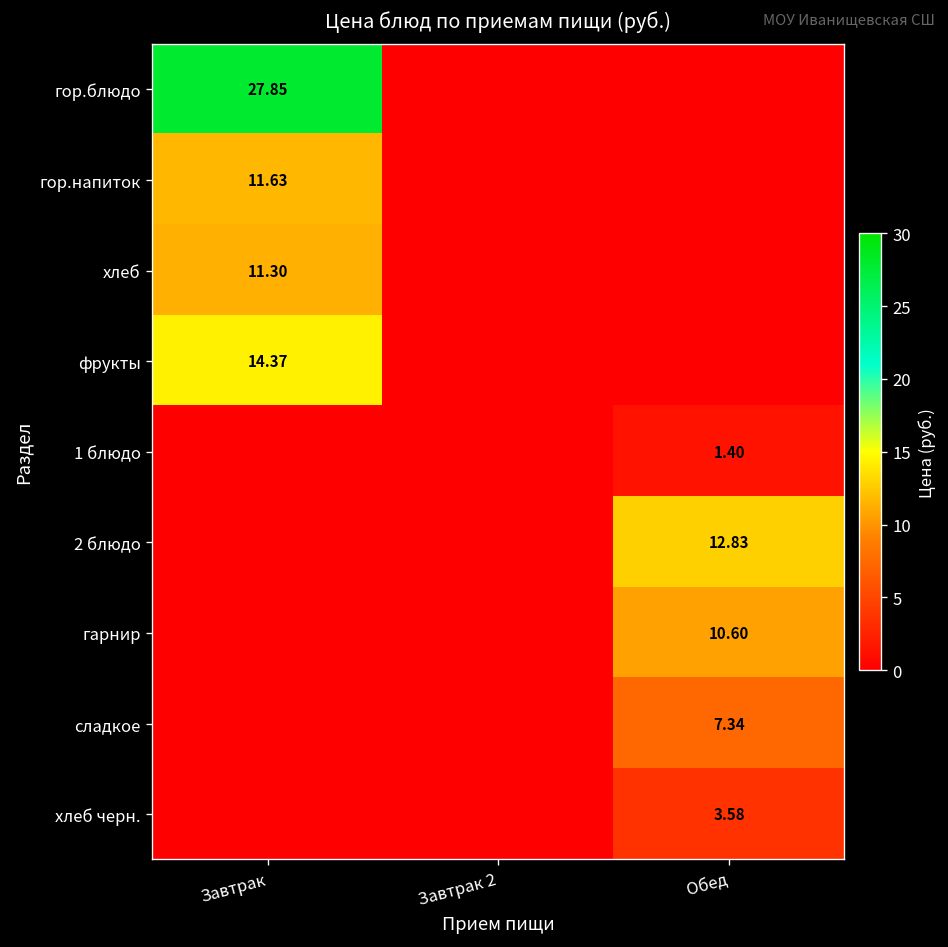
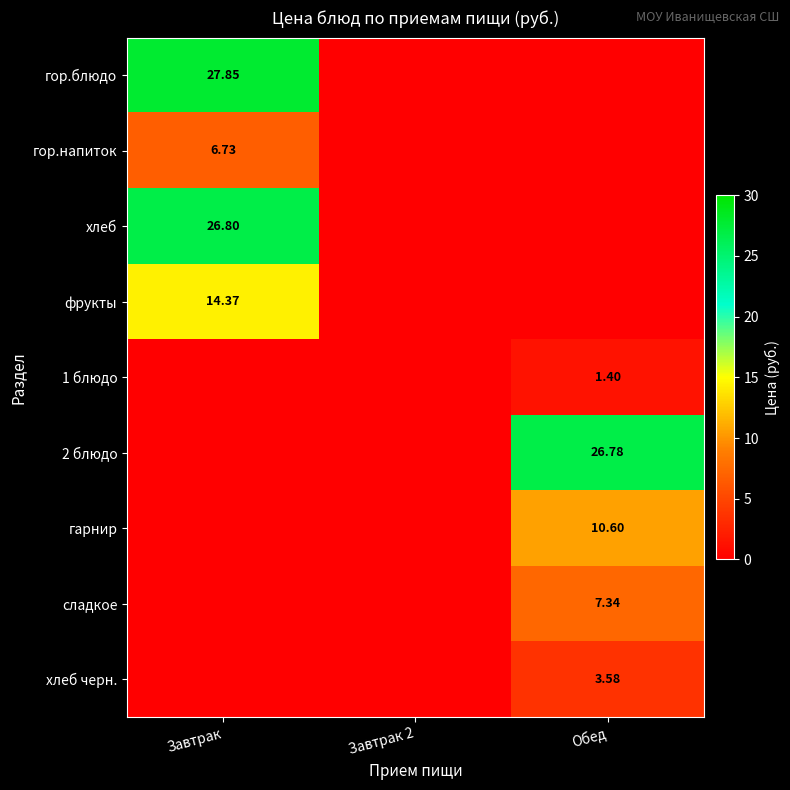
  {
    "гор.блюдо": {
      "Завтрак": 27.85
    },
    "гор.напиток": {
-     "Завтрак": 11.63
+     "Завтрак": 6.73
    },
    "хлеб": {
-     "Завтрак": 11.30
+     "Завтрак": 26.80
    },
    "фрукты": {
      "Завтрак": 14.37
    },
    "1 блюдо": {
      "Обед": 1.40
    },
    "2 блюдо": {
-     "Обед": 12.83
+     "Обед": 26.78
    },
    "гарнир": {
      "Обед": 10.60
    },
    "сладкое": {
      "Обед": 7.34
    },
    "хлеб черн.": {
      "Обед": 3.58
    }
  }
